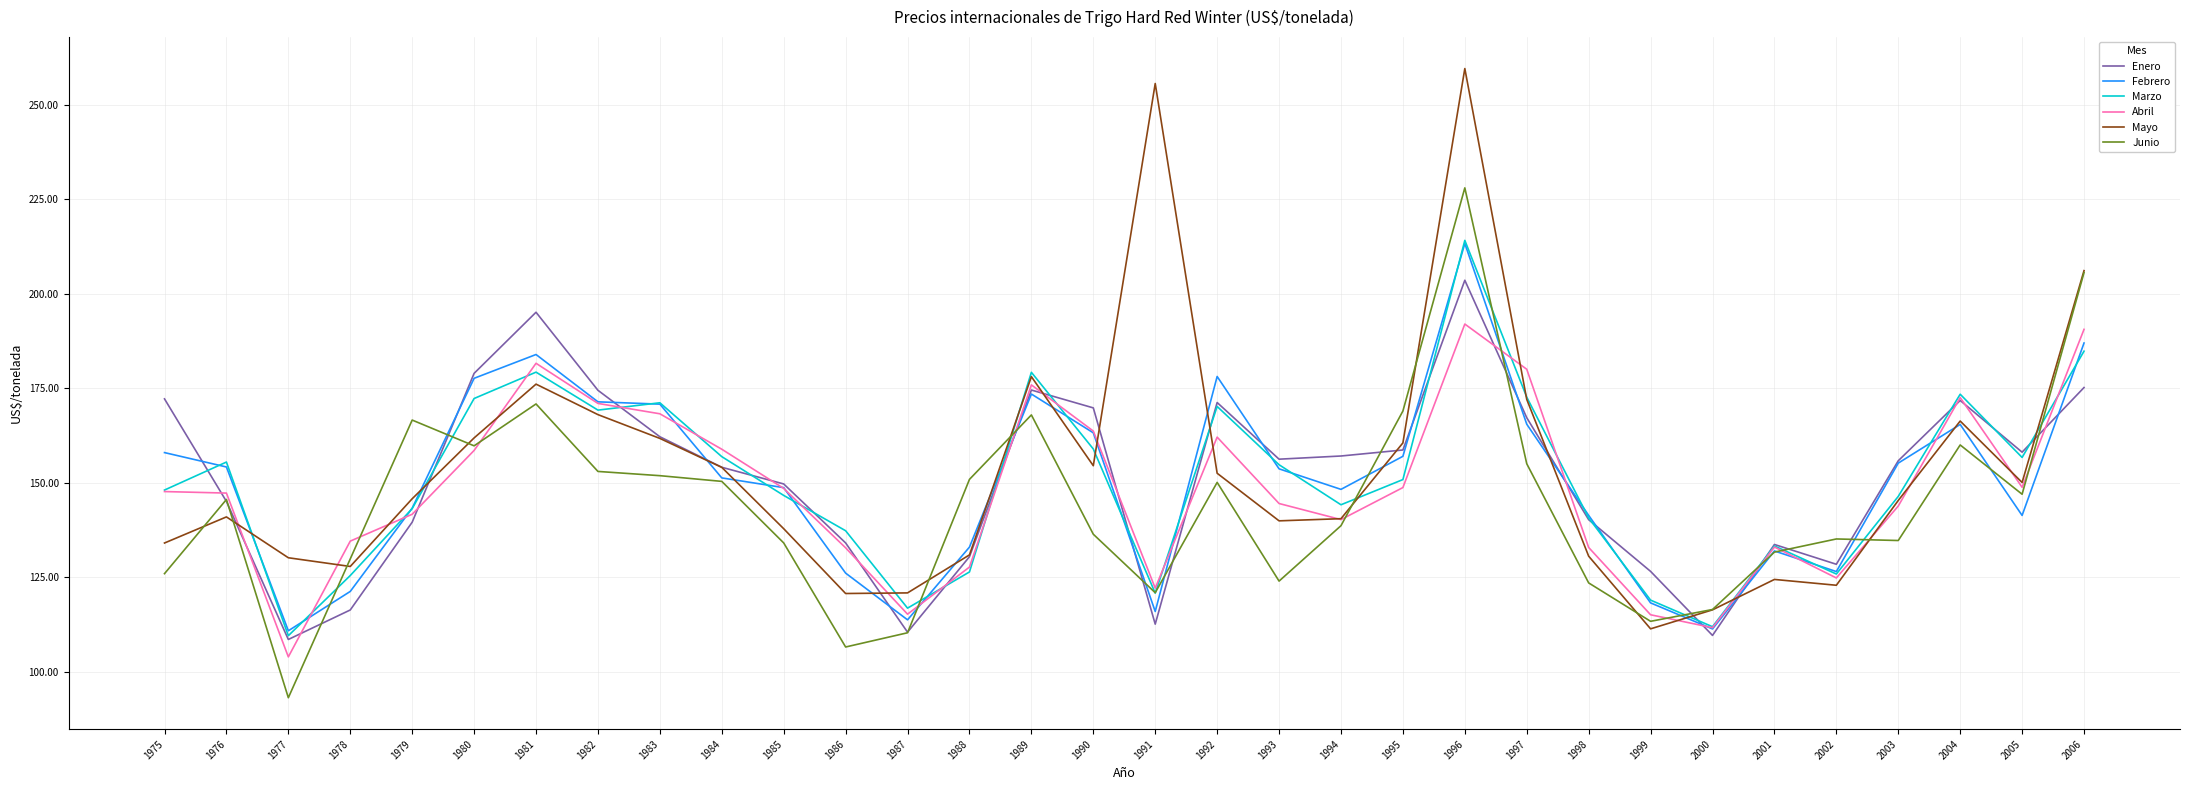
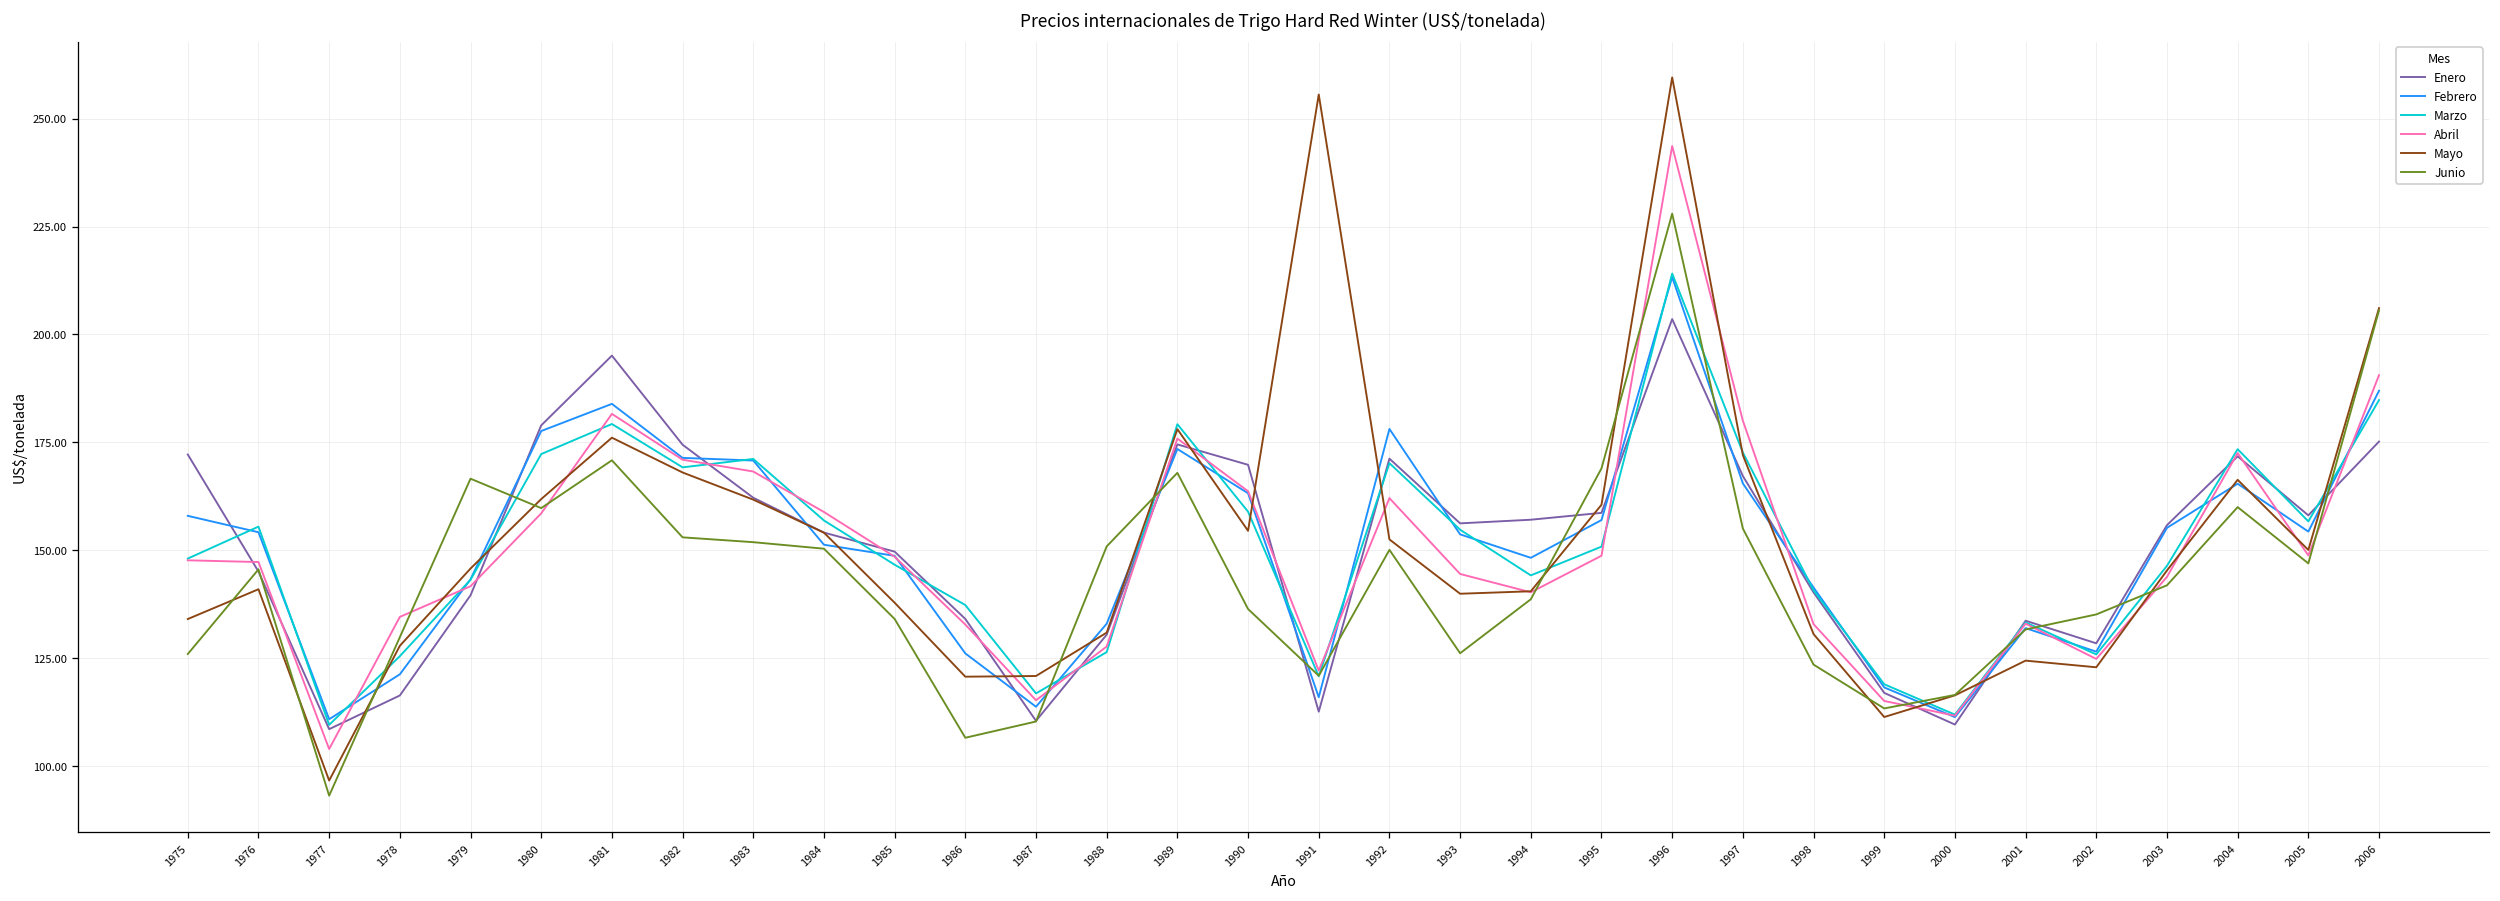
  {
    "Enero": {
      "1975": 172,
      "1977": 109,
      "1978": 116,
      "1979": 140,
      "1980": 179,
      "1981": 195,
      "1982": 174,
      "1985": 150,
      "1986": 134,
      "1989": 175,
      "1990": 170,
      "1991": 113,
      "1992": 171,
      "1993": 156,
      "1994": 157,
      "1995": 159,
      "1996": 204,
      "1997": 167,
-     "1999": 127,
+     "1999": 117,
      "2000": 110,
      "2002": 128,
      "2004": 172,
      "2005": 158,
      "2006": 175
    },
    "Febrero": {
      "1975": 158,
      "1976": 154,
      "1977": 111,
      "1978": 121,
      "1980": 178,
      "1981": 184,
      "1984": 151,
      "1986": 126,
      "1987": 114,
      "1988": 133,
      "1989": 173,
      "1991": 116,
      "1992": 178,
      "1993": 154,
      "1994": 148,
      "1995": 157,
      "1996": 213,
      "1997": 166,
      "1999": 118,
      "2004": 165,
-     "2005": 141,
+     "2005": 154,
      "2006": 187
    },
    "Marzo": {
      "1976": 156,
      "1977": 110,
      "1978": 126,
      "1980": 172,
      "1981": 179,
      "1982": 169,
      "1984": 157,
      "1985": 147,
      "1986": 137,
      "1987": 117,
      "1988": 126,
      "1989": 179,
      "1990": 159,
      "1992": 170,
      "1993": 155,
      "1994": 144,
      "1995": 151,
      "1996": 214,
      "1999": 119,
      "2003": 146,
      "2004": 173,
      "2005": 157,
      "2006": 185
    },
    "Abril": {
      "1976": 147,
      "1977": 104,
      "1978": 135,
      "1979": 142,
      "1980": 159,
      "1981": 182,
      "1983": 168,
      "1984": 159,
      "1986": 133,
      "1987": 115,
      "1988": 128,
      "1989": 176,
      "1991": 122,
      "1992": 162,
      "1993": 145,
      "1995": 149,
-     "1996": 192,
+     "1996": 244,
      "1997": 180,
      "1998": 133,
      "1999": 115,
      "2002": 125,
      "2003": 144,
      "2004": 173,
      "2005": 149,
      "2006": 191
    },
    "Mayo": {
      "1975": 134,
      "1976": 141,
-     "1977": 130,
+     "1977": 97,
      "1978": 128,
      "1979": 146,
      "1980": 162,
      "1981": 176,
      "1982": 168,
      "1985": 138,
      "1986": 121,
      "1987": 121,
      "1989": 178,
      "1990": 155,
      "1991": 256,
      "1992": 153,
      "1993": 140,
      "1995": 161,
      "1996": 260,
      "1998": 131,
      "1999": 111,
      "2001": 124,
      "2002": 123,
      "2003": 145,
      "2004": 166,
      "2005": 150
    },
    "Junio": {
      "1975": 126,
      "1977": 93,
      "1978": 130,
      "1979": 167,
      "1980": 160,
      "1981": 171,
      "1982": 153,
      "1983": 152,
      "1984": 150,
      "1985": 134,
      "1986": 107,
      "1988": 151,
      "1989": 168,
      "1990": 136,
      "1992": 150,
-     "1993": 124,
+     "1993": 126,
      "1994": 139,
      "1995": 169,
      "1996": 228,
      "1997": 155,
      "1998": 124,
      "1999": 113,
      "2002": 135,
-     "2003": 135,
+     "2003": 142,
      "2004": 160,
      "2005": 147
    }
  }
